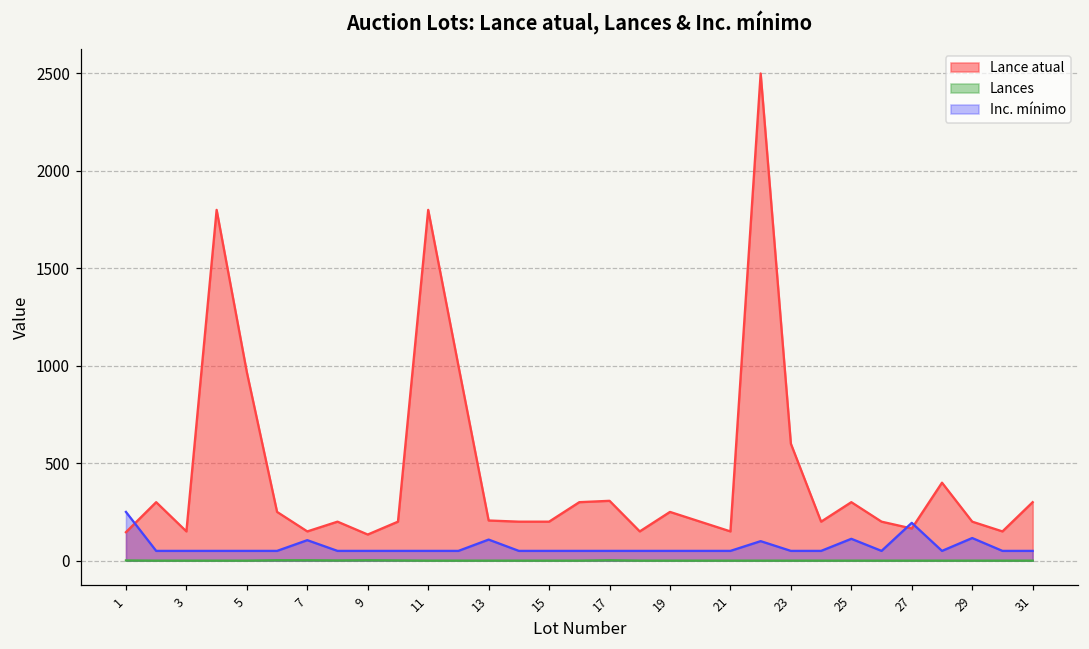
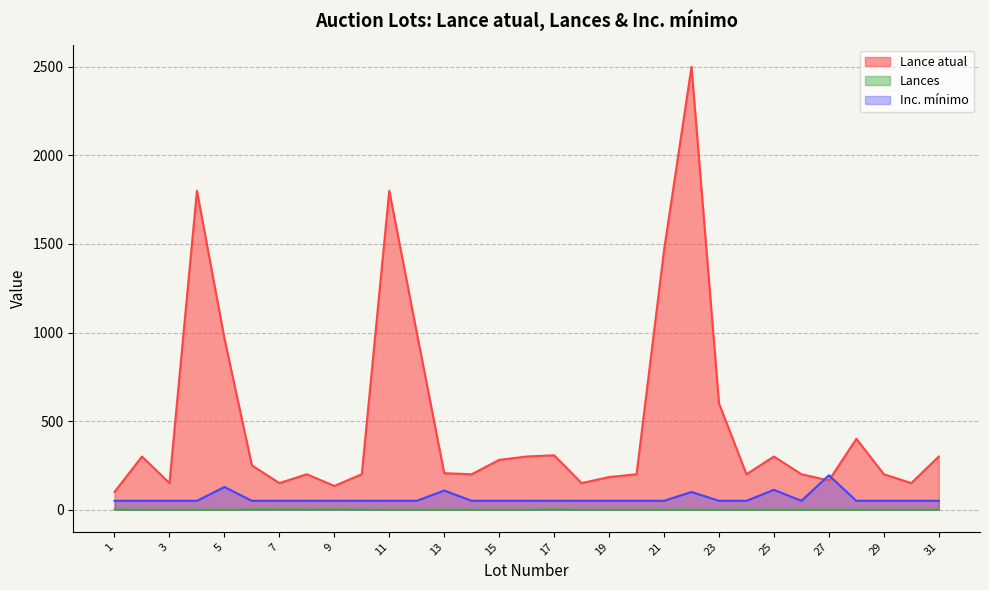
  {
    "Lance atual": {
-     "1": 150,
+     "1": 100,
      "3": 150,
      "5": 970,
      "7": 150,
      "9": 130,
      "11": 1800,
      "13": 210,
-     "15": 200,
+     "15": 280,
      "17": 310,
-     "19": 250,
-     "21": 150,
+     "19": 180,
+     "21": 1460,
      "23": 600,
      "25": 300,
      "27": 170,
      "29": 200,
      "31": 300
    },
    "Lances": {
      "1": 0,
      "3": 0,
      "5": 0,
      "7": 0,
      "9": 0,
      "11": 0,
      "13": 0,
      "15": 0,
      "17": 0,
      "19": 0,
      "21": 0,
      "23": 0,
      "25": 0,
      "27": 0,
      "29": 0,
      "31": 0
    },
    "Inc. mínimo": {
-     "1": 250,
+     "1": 50,
      "3": 50,
-     "5": 50,
-     "7": 110,
+     "5": 130,
+     "7": 50,
      "9": 50,
      "11": 50,
      "13": 110,
      "15": 50,
      "17": 50,
      "19": 50,
      "21": 50,
      "23": 50,
      "25": 110,
      "27": 190,
-     "29": 120,
+     "29": 50,
      "31": 50
    }
  }
